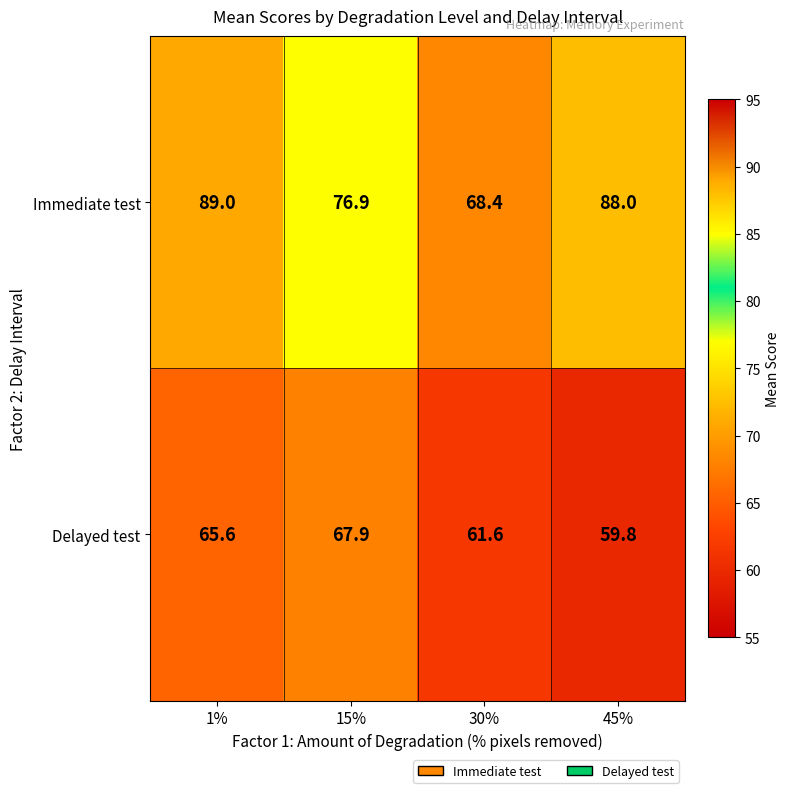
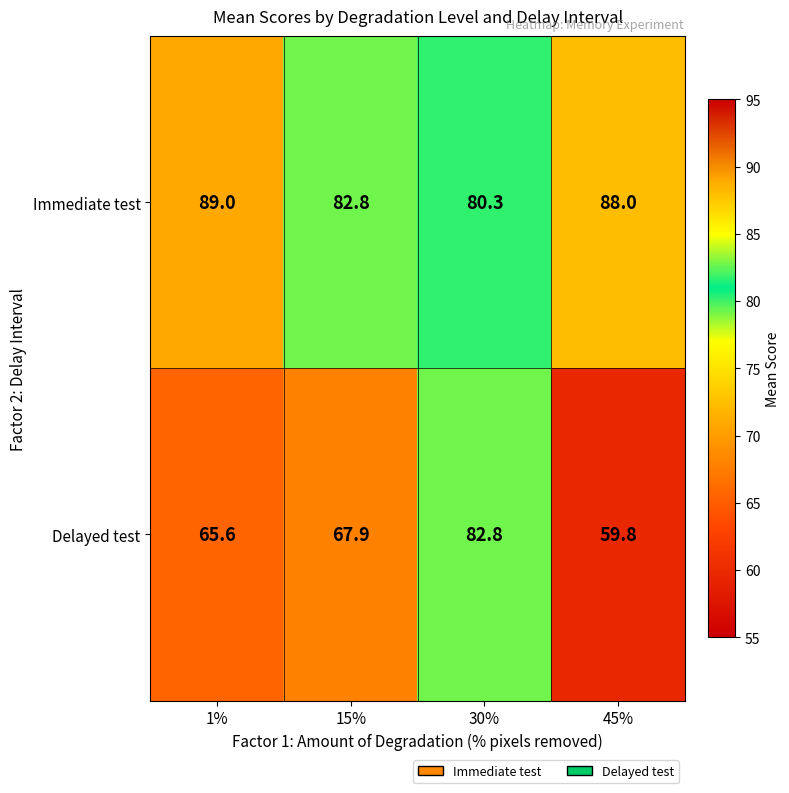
  {
    "Immediate test": {
      "1%": 89.0,
-     "15%": 76.9,
-     "30%": 68.4,
+     "15%": 82.8,
+     "30%": 80.3,
      "45%": 88.0
    },
    "Delayed test": {
      "1%": 65.6,
      "15%": 67.9,
-     "30%": 61.6,
+     "30%": 82.8,
      "45%": 59.8
    }
  }
